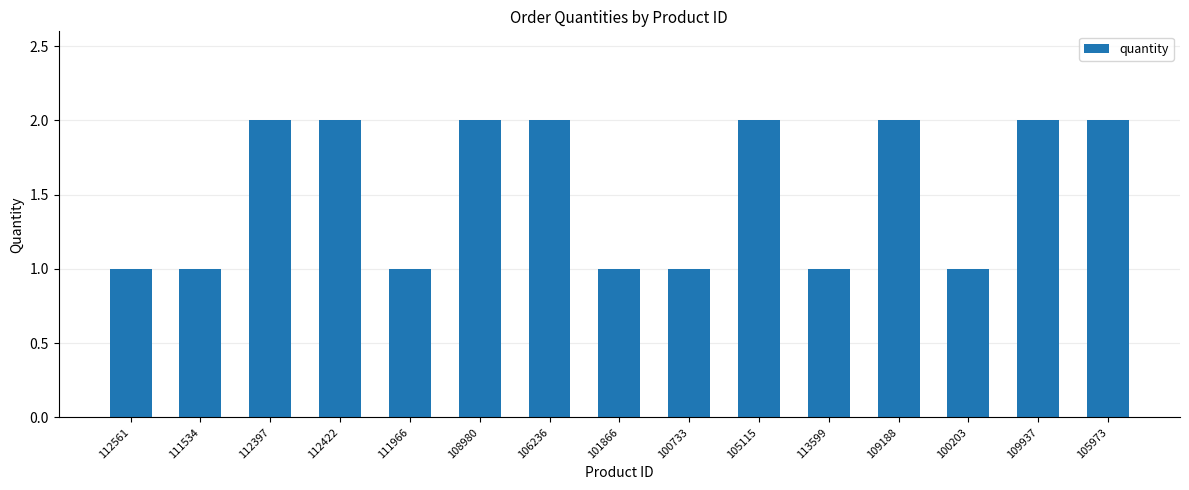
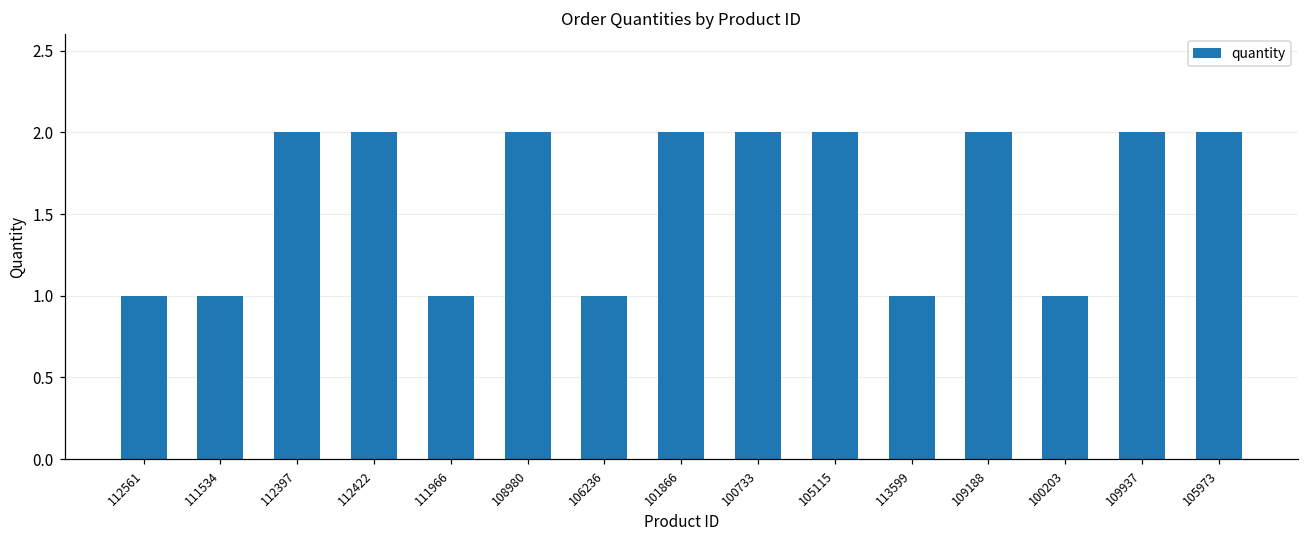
  {
    "112561": 1,
    "111534": 1,
    "112397": 2,
    "112422": 2,
    "111966": 1,
    "108980": 2,
-   "106236": 2,
-   "101866": 1,
-   "100733": 1,
+   "106236": 1,
+   "101866": 2,
+   "100733": 2,
    "105115": 2,
    "113599": 1,
    "109188": 2,
    "100203": 1,
    "109937": 2,
    "105973": 2
  }
